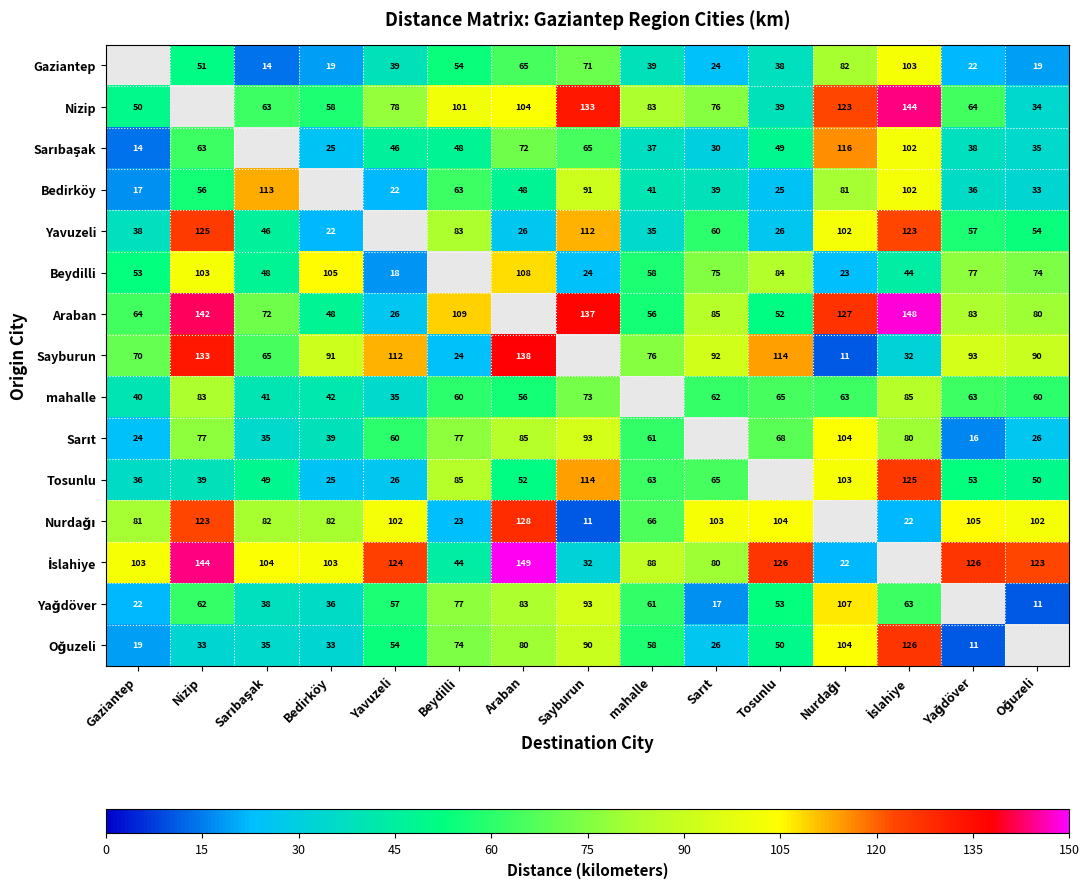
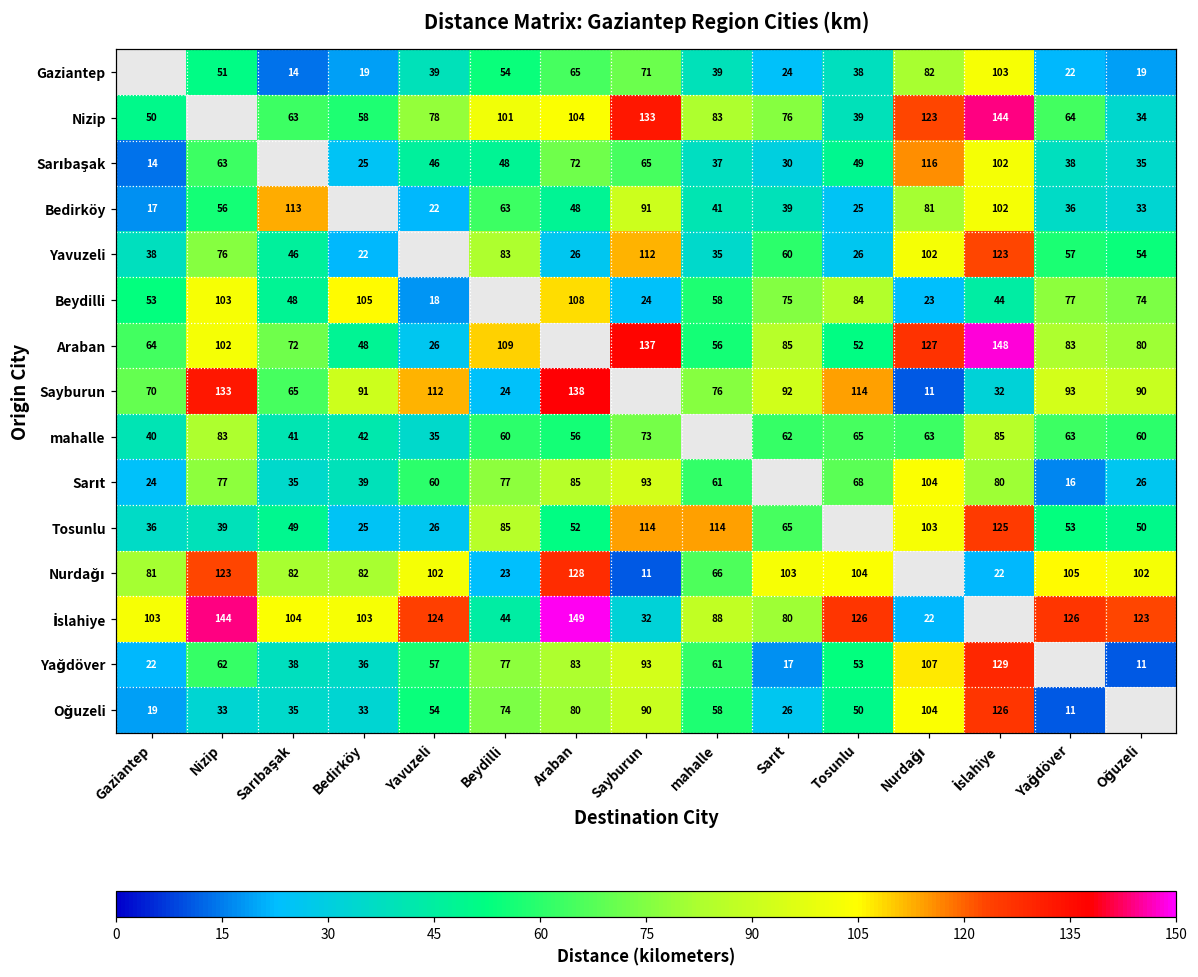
  {
    "Yavuzeli": {
      "Gaziantep": 38,
-     "Nizip": 125,
+     "Nizip": 76,
      "Sarıbaşak": 46,
      "Bedirköy": 22,
      "Beydilli": 83,
      "Araban": 26,
      "Sayburun": 112,
      "mahalle": 35,
      "Sarıt": 60,
      "Tosunlu": 26,
      "Nurdağı": 102,
      "İslahiye": 123,
      "Yağdöver": 57,
      "Oğuzeli": 54
    },
    "Araban": {
      "Gaziantep": 64,
-     "Nizip": 142,
+     "Nizip": 102,
      "Sarıbaşak": 72,
      "Bedirköy": 48,
      "Yavuzeli": 26,
      "Beydilli": 109,
      "Sayburun": 137,
      "mahalle": 56,
      "Sarıt": 85,
      "Tosunlu": 52,
      "Nurdağı": 127,
      "İslahiye": 148,
      "Yağdöver": 83,
      "Oğuzeli": 80
    },
    "Tosunlu": {
      "Gaziantep": 36,
      "Nizip": 39,
      "Sarıbaşak": 49,
      "Bedirköy": 25,
      "Yavuzeli": 26,
      "Beydilli": 85,
      "Araban": 52,
      "Sayburun": 114,
-     "mahalle": 63,
+     "mahalle": 114,
      "Sarıt": 65,
      "Nurdağı": 103,
      "İslahiye": 125,
      "Yağdöver": 53,
      "Oğuzeli": 50
    },
    "Yağdöver": {
      "Gaziantep": 22,
      "Nizip": 62,
      "Sarıbaşak": 38,
      "Bedirköy": 36,
      "Yavuzeli": 57,
      "Beydilli": 77,
      "Araban": 83,
      "Sayburun": 93,
      "mahalle": 61,
      "Sarıt": 17,
      "Tosunlu": 53,
      "Nurdağı": 107,
-     "İslahiye": 63,
+     "İslahiye": 129,
      "Oğuzeli": 11
    }
  }
